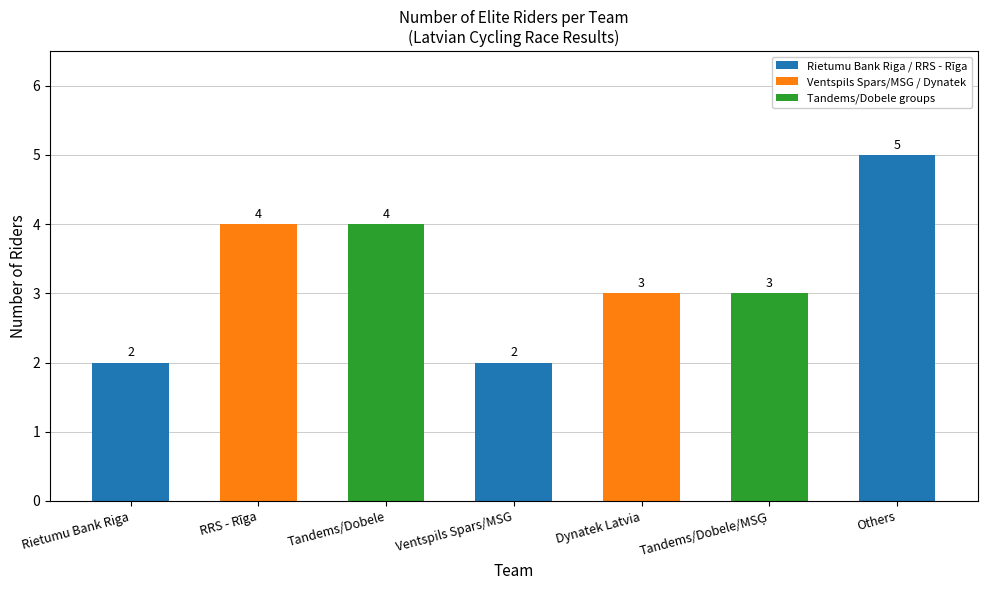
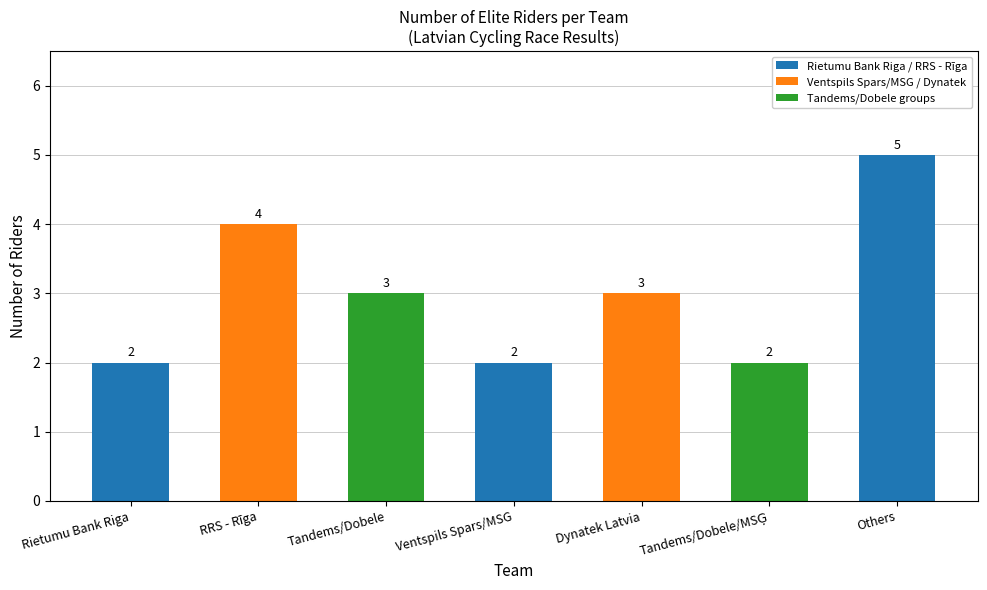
  {
    "Rietumu Bank Riga": 2,
    "RRS - Rīga": 4,
-   "Tandems/Dobele": 4,
+   "Tandems/Dobele": 3,
    "Ventspils Spars/MSG": 2,
    "Dynatek Latvia": 3,
-   "Tandems/Dobele/MSĢ": 3,
+   "Tandems/Dobele/MSĢ": 2,
    "Others": 5
  }
